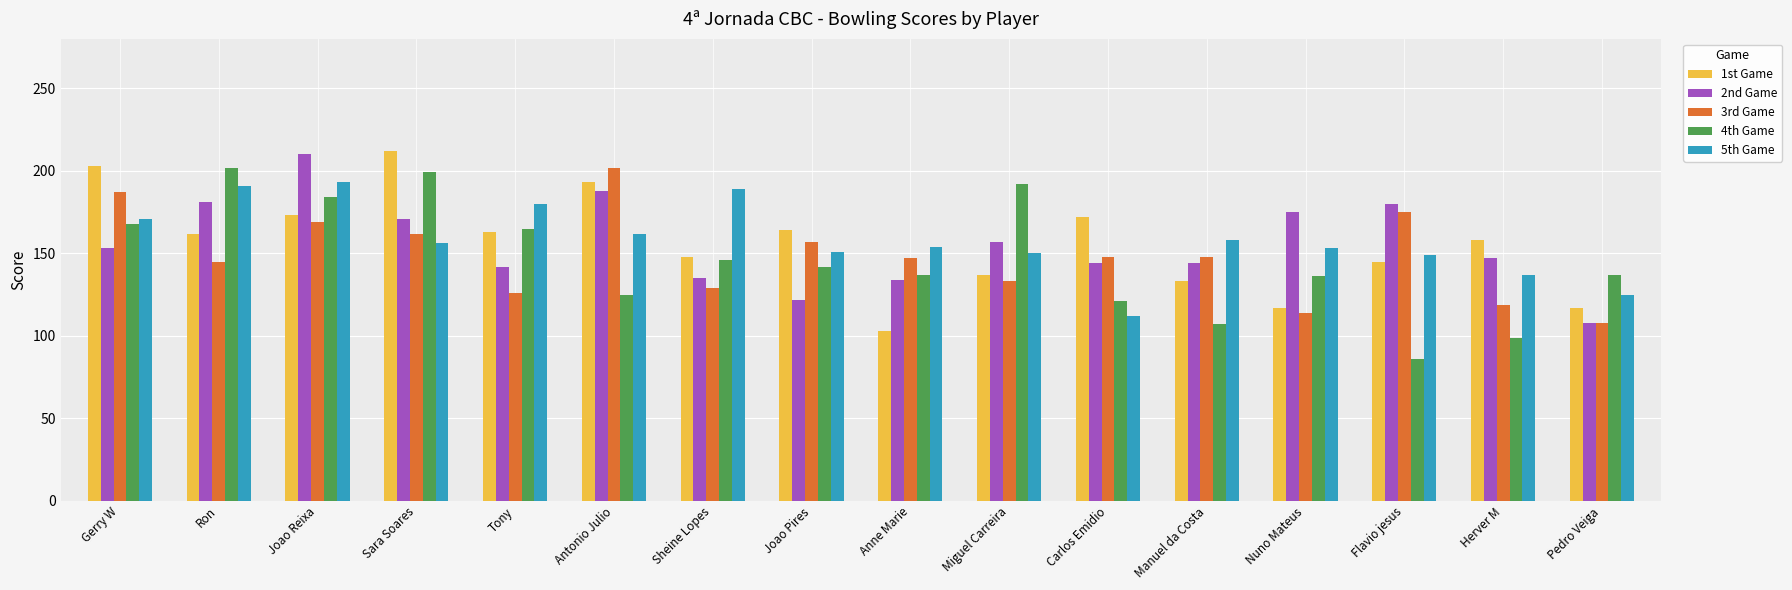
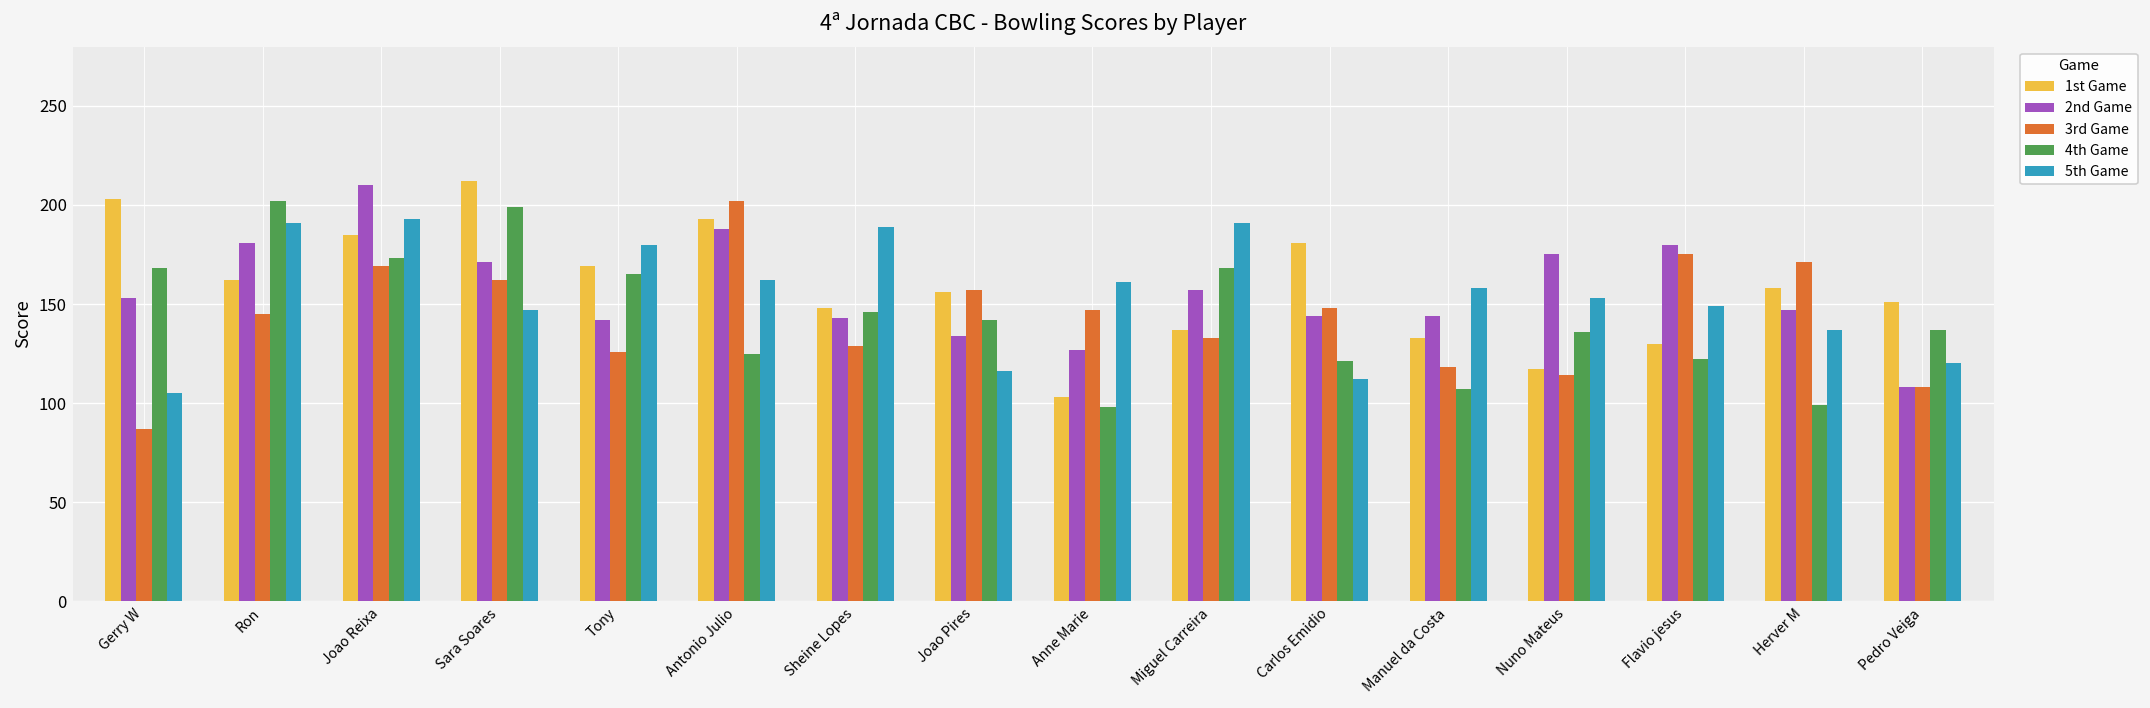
  {
    "1st Game": {
      "Gerry W": 203,
      "Ron": 162,
-     "Joao Reixa": 173,
+     "Joao Reixa": 185,
      "Sara Soares": 212,
-     "Tony": 163,
+     "Tony": 169,
      "Antonio Julio": 193,
      "Sheine Lopes": 148,
-     "Joao Pires": 164,
+     "Joao Pires": 156,
      "Anne Marie": 103,
      "Miguel Carreira": 137,
-     "Carlos Emidio": 172,
+     "Carlos Emidio": 181,
      "Manuel da Costa": 133,
      "Nuno Mateus": 117,
-     "Flavio jesus": 145,
+     "Flavio jesus": 130,
      "Herver M": 158,
-     "Pedro Veiga": 117
+     "Pedro Veiga": 151
    },
    "2nd Game": {
      "Gerry W": 153,
      "Ron": 181,
      "Joao Reixa": 210,
      "Sara Soares": 171,
      "Tony": 142,
      "Antonio Julio": 188,
-     "Sheine Lopes": 135,
-     "Joao Pires": 122,
-     "Anne Marie": 134,
+     "Sheine Lopes": 143,
+     "Joao Pires": 134,
+     "Anne Marie": 127,
      "Miguel Carreira": 157,
      "Carlos Emidio": 144,
      "Manuel da Costa": 144,
      "Nuno Mateus": 175,
      "Flavio jesus": 180,
      "Herver M": 147,
      "Pedro Veiga": 108
    },
    "3rd Game": {
-     "Gerry W": 187,
+     "Gerry W": 87,
      "Ron": 145,
      "Joao Reixa": 169,
      "Sara Soares": 162,
      "Tony": 126,
      "Antonio Julio": 202,
      "Sheine Lopes": 129,
      "Joao Pires": 157,
      "Anne Marie": 147,
      "Miguel Carreira": 133,
      "Carlos Emidio": 148,
-     "Manuel da Costa": 148,
+     "Manuel da Costa": 118,
      "Nuno Mateus": 114,
      "Flavio jesus": 175,
-     "Herver M": 119,
+     "Herver M": 171,
      "Pedro Veiga": 108
    },
    "4th Game": {
      "Gerry W": 168,
      "Ron": 202,
-     "Joao Reixa": 184,
+     "Joao Reixa": 173,
      "Sara Soares": 199,
      "Tony": 165,
      "Antonio Julio": 125,
      "Sheine Lopes": 146,
      "Joao Pires": 142,
-     "Anne Marie": 137,
-     "Miguel Carreira": 192,
+     "Anne Marie": 98,
+     "Miguel Carreira": 168,
      "Carlos Emidio": 121,
      "Manuel da Costa": 107,
      "Nuno Mateus": 136,
-     "Flavio jesus": 86,
+     "Flavio jesus": 122,
      "Herver M": 99,
      "Pedro Veiga": 137
    },
    "5th Game": {
-     "Gerry W": 171,
+     "Gerry W": 105,
      "Ron": 191,
      "Joao Reixa": 193,
-     "Sara Soares": 156,
+     "Sara Soares": 147,
      "Tony": 180,
      "Antonio Julio": 162,
      "Sheine Lopes": 189,
-     "Joao Pires": 151,
-     "Anne Marie": 154,
-     "Miguel Carreira": 150,
+     "Joao Pires": 116,
+     "Anne Marie": 161,
+     "Miguel Carreira": 191,
      "Carlos Emidio": 112,
      "Manuel da Costa": 158,
      "Nuno Mateus": 153,
      "Flavio jesus": 149,
      "Herver M": 137,
-     "Pedro Veiga": 125
+     "Pedro Veiga": 120
    }
  }
